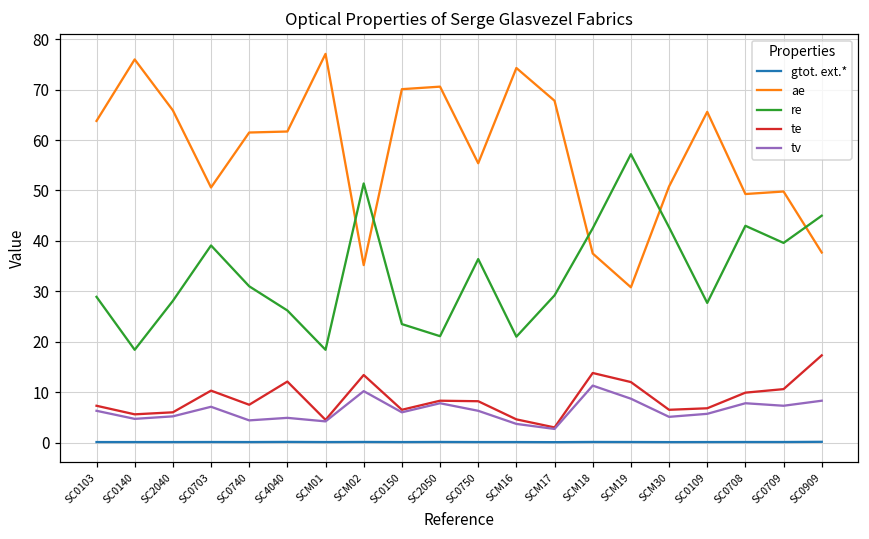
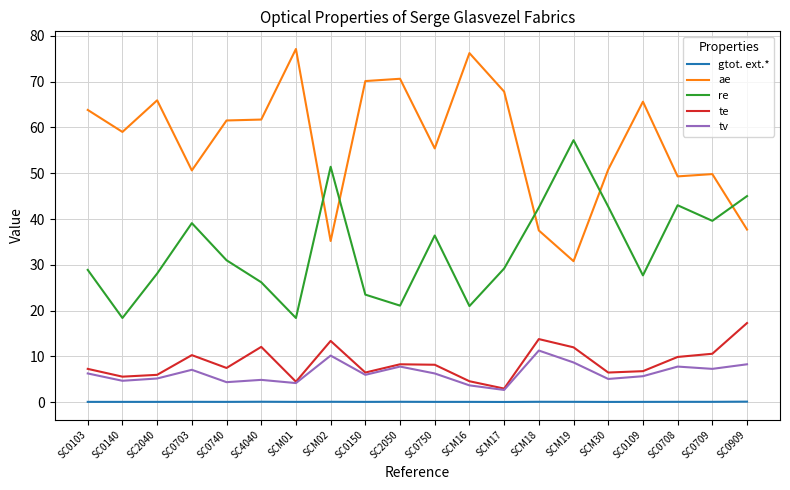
  {
    "gtot. ext.*": {
      "SC0103": 0,
      "SC0140": 0,
      "SC2040": 0,
      "SC0703": 0,
      "SC0740": 0,
      "SC4040": 0,
      "SCM01": 0,
      "SCM02": 0,
      "SC0150": 0,
      "SC2050": 0,
      "SC0750": 0,
      "SCM16": 0,
      "SCM17": 0,
      "SCM18": 0,
      "SCM19": 0,
      "SCM30": 0,
      "SC0109": 0,
      "SC0708": 0,
      "SC0709": 0,
      "SC0909": 0
    },
    "ae": {
      "SC0103": 64,
-     "SC0140": 76,
+     "SC0140": 59,
      "SC2040": 66,
      "SC0703": 51,
      "SC0740": 62,
      "SC4040": 62,
      "SCM01": 77,
      "SCM02": 35,
      "SC0150": 70,
      "SC2050": 71,
      "SC0750": 55,
-     "SCM16": 74,
+     "SCM16": 76,
      "SCM17": 68,
      "SCM18": 38,
      "SCM19": 31,
      "SCM30": 51,
      "SC0109": 66,
      "SC0708": 49,
      "SC0709": 50,
      "SC0909": 38
    },
    "re": {
      "SC0103": 29,
      "SC0140": 18,
      "SC2040": 28,
      "SC0703": 39,
      "SC0740": 31,
      "SC4040": 26,
      "SCM01": 18,
      "SCM02": 51,
      "SC0150": 24,
      "SC2050": 21,
      "SC0750": 36,
      "SCM16": 21,
      "SCM17": 29,
      "SCM18": 43,
      "SCM19": 57,
      "SCM30": 43,
      "SC0109": 28,
      "SC0708": 43,
      "SC0709": 40,
      "SC0909": 45
    },
    "te": {
      "SC0103": 7,
      "SC0140": 6,
      "SC2040": 6,
      "SC0703": 10,
      "SC0740": 8,
      "SC4040": 12,
      "SCM02": 13,
      "SC0750": 8,
      "SCM16": 5,
      "SCM18": 14,
      "SCM19": 12,
      "SCM30": 7,
      "SC0109": 7,
      "SC0708": 10,
      "SC0709": 11,
      "SC0909": 17
    },
    "tv": {
      "SC0103": 6,
      "SC0140": 5,
      "SC2040": 5,
      "SC0703": 7,
      "SC0740": 4,
      "SC4040": 5,
      "SCM02": 10,
      "SC0750": 6,
      "SCM16": 4,
      "SCM18": 11,
      "SCM19": 9,
      "SCM30": 5,
      "SC0109": 6,
      "SC0708": 8,
      "SC0709": 7,
      "SC0909": 8
    }
  }
